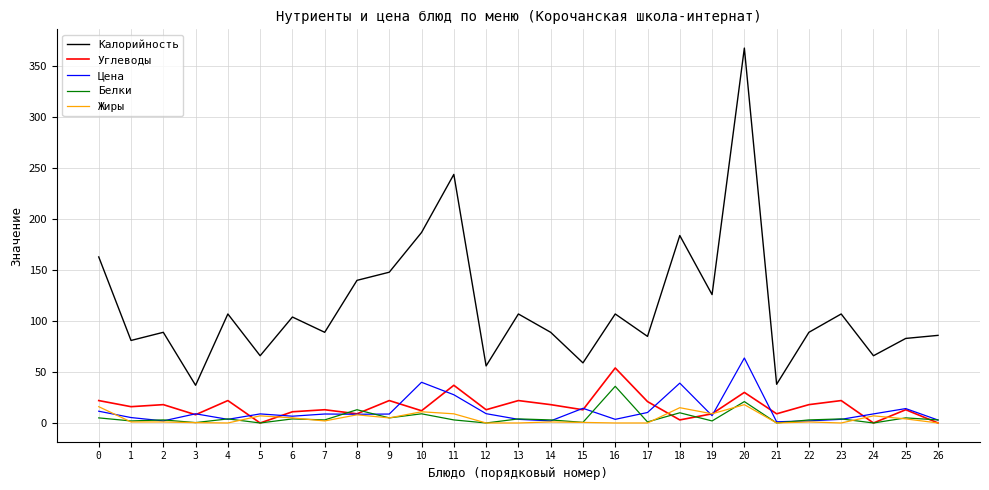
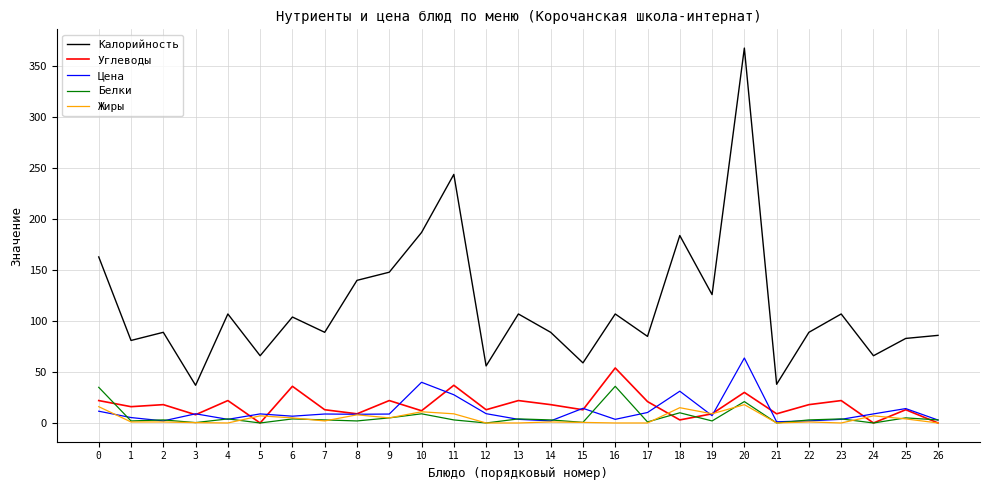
  {
    "Калорийность": {
      "0": 163,
      "1": 81,
      "2": 89,
      "3": 37,
      "4": 107,
      "5": 66,
      "6": 104,
      "7": 89,
      "8": 140,
      "9": 148,
      "10": 187,
      "11": 244,
      "12": 56,
      "13": 107,
      "14": 89,
      "15": 59,
      "16": 107,
      "17": 85,
      "18": 184,
      "19": 126,
      "20": 368,
      "21": 38,
      "22": 89,
      "23": 107,
      "24": 66,
      "25": 83,
      "26": 86
    },
    "Углеводы": {
      "0": 22,
      "1": 16,
      "2": 18,
      "4": 22,
-     "6": 11,
+     "6": 36,
      "7": 13,
      "9": 22,
      "11": 37,
      "12": 13,
      "13": 22,
      "14": 18,
      "16": 54,
      "17": 21,
      "18": 3,
      "20": 30,
      "21": 9,
      "22": 18,
      "23": 22
    },
    "Цена": {
      "0": 12,
      "1": 5,
      "7": 9,
      "9": 9,
      "10": 40,
      "11": 28,
      "12": 9,
      "16": 4,
      "17": 10,
-     "18": 39,
+     "18": 31,
      "20": 64
    },
    "Белки": {
-     "0": 5,
-     "8": 13,
+     "0": 35,
+     "8": 2,
      "11": 3,
      "16": 36,
      "18": 10,
      "19": 2,
      "20": 21
    },
    "Жиры": {
      "0": 16,
      "4": 0,
      "11": 9,
      "13": 0,
      "16": 0,
      "18": 15,
      "20": 18,
      "23": 0
    }
  }
